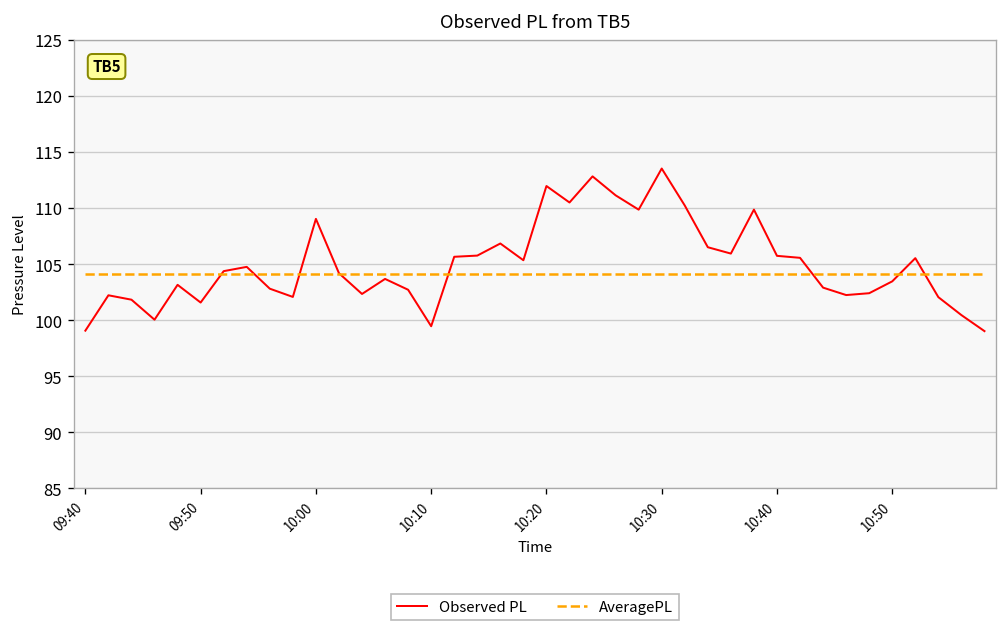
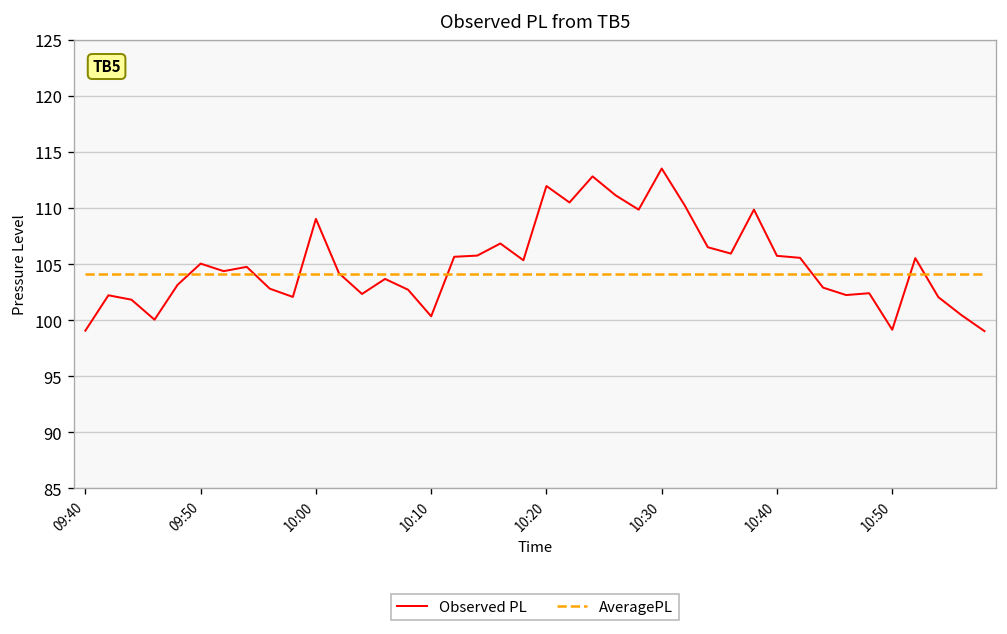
  {
    "Observed PL": {
      "09:40": 99,
-     "09:50": 102,
+     "09:50": 105,
      "10:00": 109,
-     "10:10": 99,
+     "10:10": 100,
      "10:20": 112,
      "10:30": 114,
      "10:40": 106,
-     "10:50": 103
+     "10:50": 99
    },
    "AveragePL": {
      "09:40": 104,
      "09:50": 104,
      "10:00": 104,
      "10:10": 104,
      "10:20": 104,
      "10:30": 104,
      "10:40": 104,
      "10:50": 104
    }
  }
